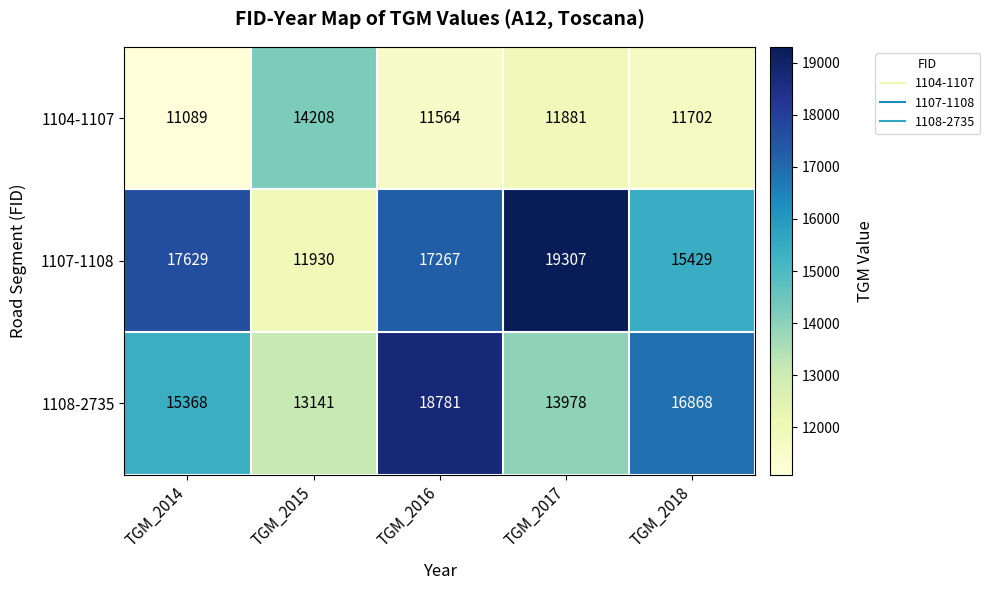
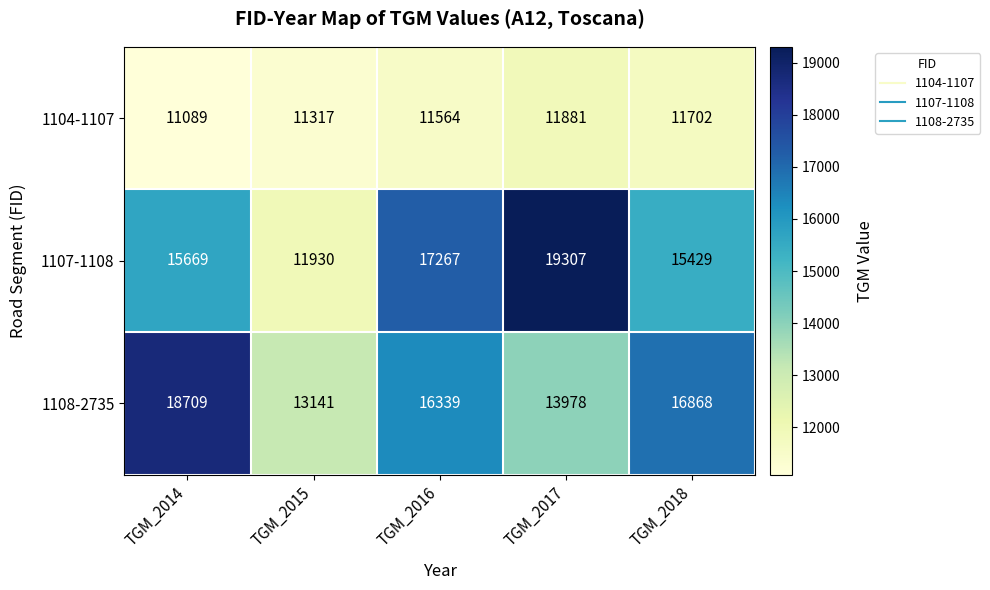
  {
    "1104-1107": {
      "TGM_2014": 11089,
-     "TGM_2015": 14208,
+     "TGM_2015": 11317,
      "TGM_2016": 11564,
      "TGM_2017": 11881,
      "TGM_2018": 11702
    },
    "1107-1108": {
-     "TGM_2014": 17629,
+     "TGM_2014": 15669,
      "TGM_2015": 11930,
      "TGM_2016": 17267,
      "TGM_2017": 19307,
      "TGM_2018": 15429
    },
    "1108-2735": {
-     "TGM_2014": 15368,
+     "TGM_2014": 18709,
      "TGM_2015": 13141,
-     "TGM_2016": 18781,
+     "TGM_2016": 16339,
      "TGM_2017": 13978,
      "TGM_2018": 16868
    }
  }
